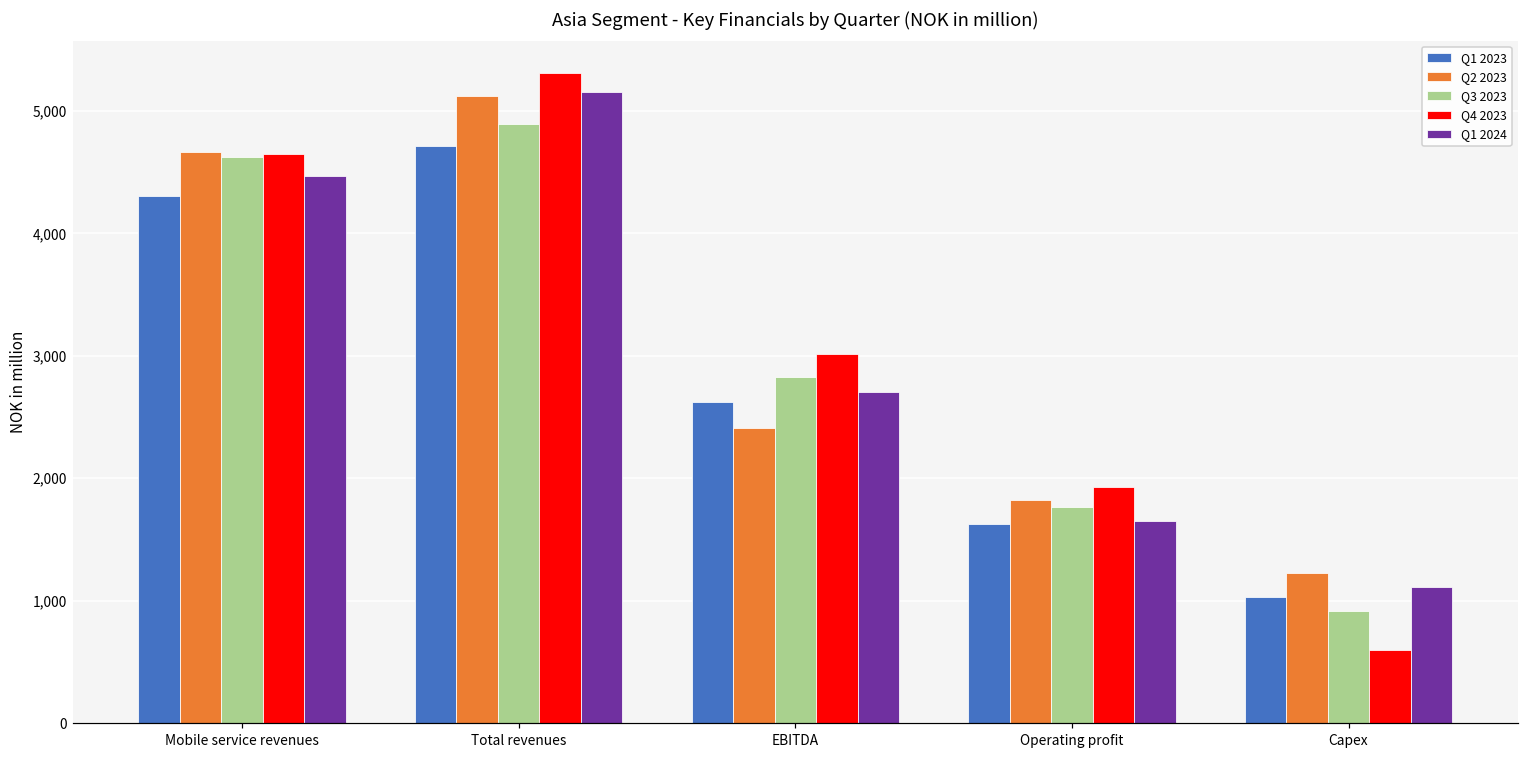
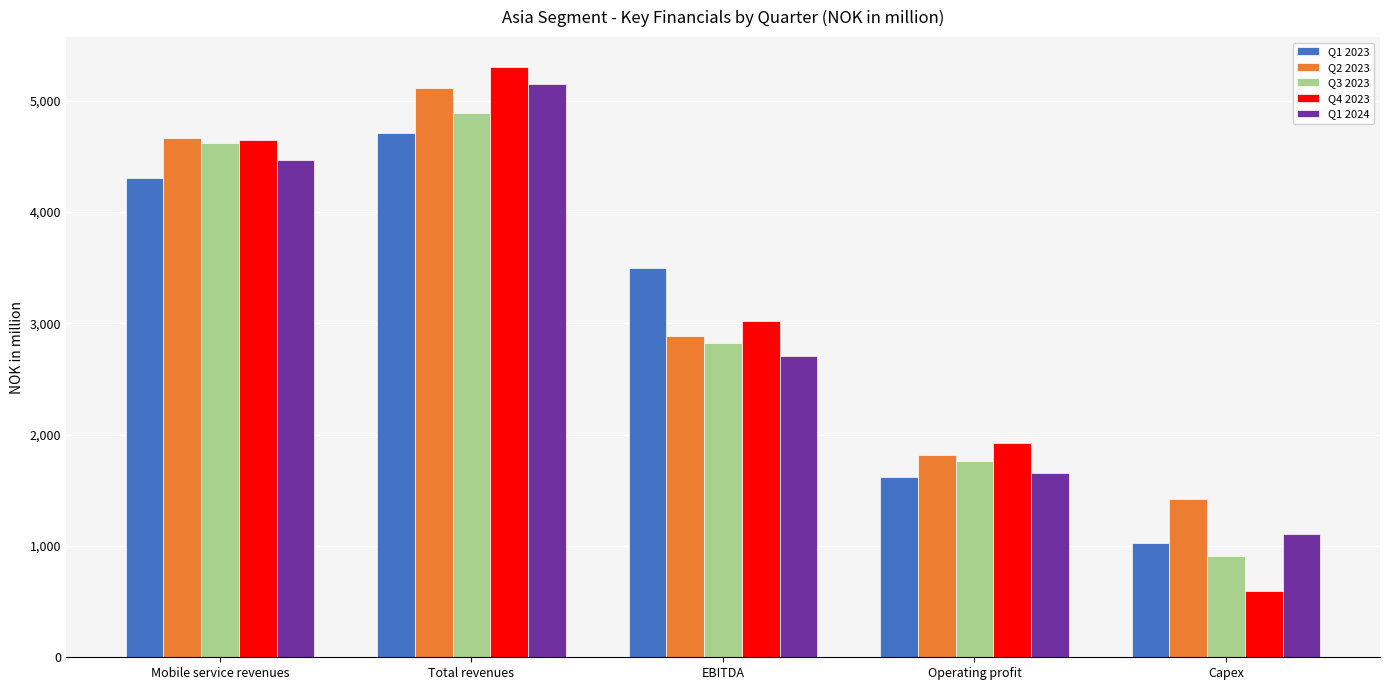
  {
    "Q1 2023": {
      "Mobile service revenues": "4,300",
      "Total revenues": "4,710",
-     "EBITDA": "2,620",
+     "EBITDA": "3,500",
      "Operating profit": "1,620",
      "Capex": "1,030"
    },
    "Q2 2023": {
      "Mobile service revenues": "4,670",
      "Total revenues": "5,120",
-     "EBITDA": "2,410",
+     "EBITDA": "2,890",
      "Operating profit": "1,820",
-     "Capex": "1,230"
+     "Capex": "1,420"
    },
    "Q3 2023": {
      "Mobile service revenues": "4,620",
      "Total revenues": "4,890",
      "EBITDA": "2,830",
      "Operating profit": "1,760",
      "Capex": "910"
    },
    "Q4 2023": {
      "Mobile service revenues": "4,650",
      "Total revenues": "5,310",
      "EBITDA": "3,020",
      "Operating profit": "1,930",
      "Capex": "600"
    },
    "Q1 2024": {
      "Mobile service revenues": "4,470",
      "Total revenues": "5,150",
      "EBITDA": "2,710",
      "Operating profit": "1,650",
      "Capex": "1,110"
    }
  }
